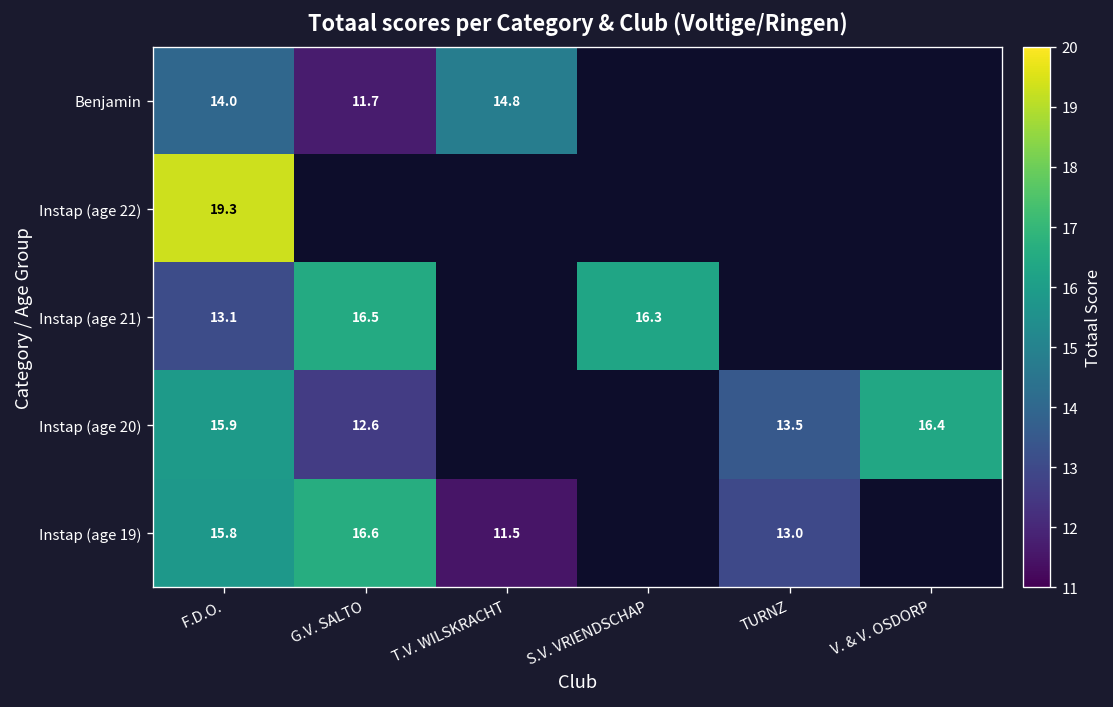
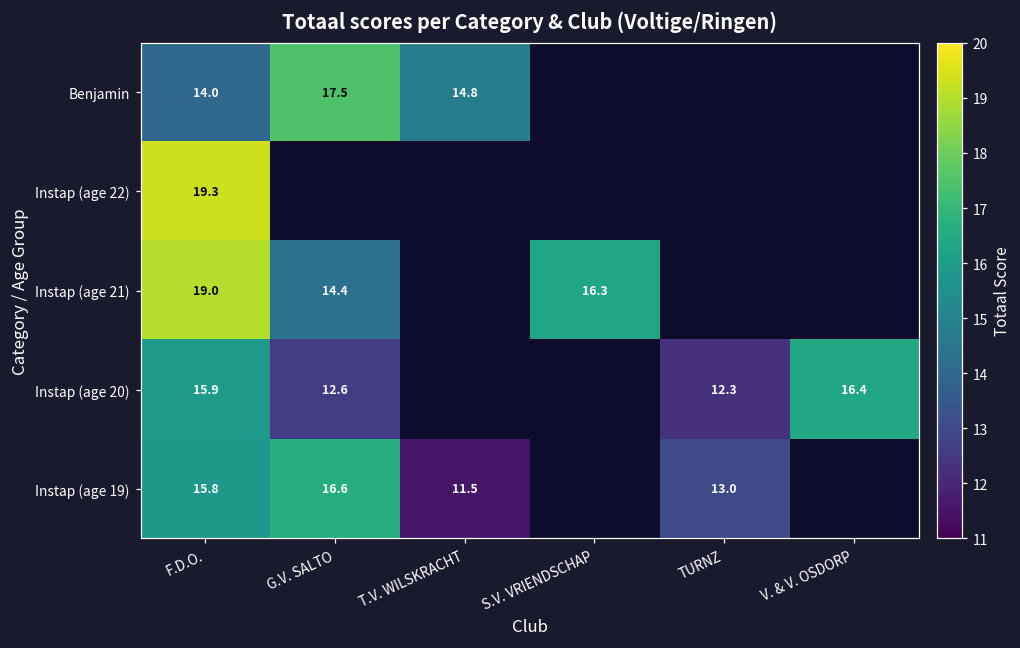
  {
    "Benjamin": {
      "F.D.O.": 14.0,
-     "G.V. SALTO": 11.7,
+     "G.V. SALTO": 17.5,
      "T.V. WILSKRACHT": 14.8
    },
    "Instap (age 22)": {
      "F.D.O.": 19.3
    },
    "Instap (age 21)": {
-     "F.D.O.": 13.1,
-     "G.V. SALTO": 16.5,
+     "F.D.O.": 19.0,
+     "G.V. SALTO": 14.4,
      "S.V. VRIENDSCHAP": 16.3
    },
    "Instap (age 20)": {
      "F.D.O.": 15.9,
      "G.V. SALTO": 12.6,
-     "TURNZ": 13.5,
+     "TURNZ": 12.3,
      "V. & V. OSDORP": 16.4
    },
    "Instap (age 19)": {
      "F.D.O.": 15.8,
      "G.V. SALTO": 16.6,
      "T.V. WILSKRACHT": 11.5,
      "TURNZ": 13.0
    }
  }
